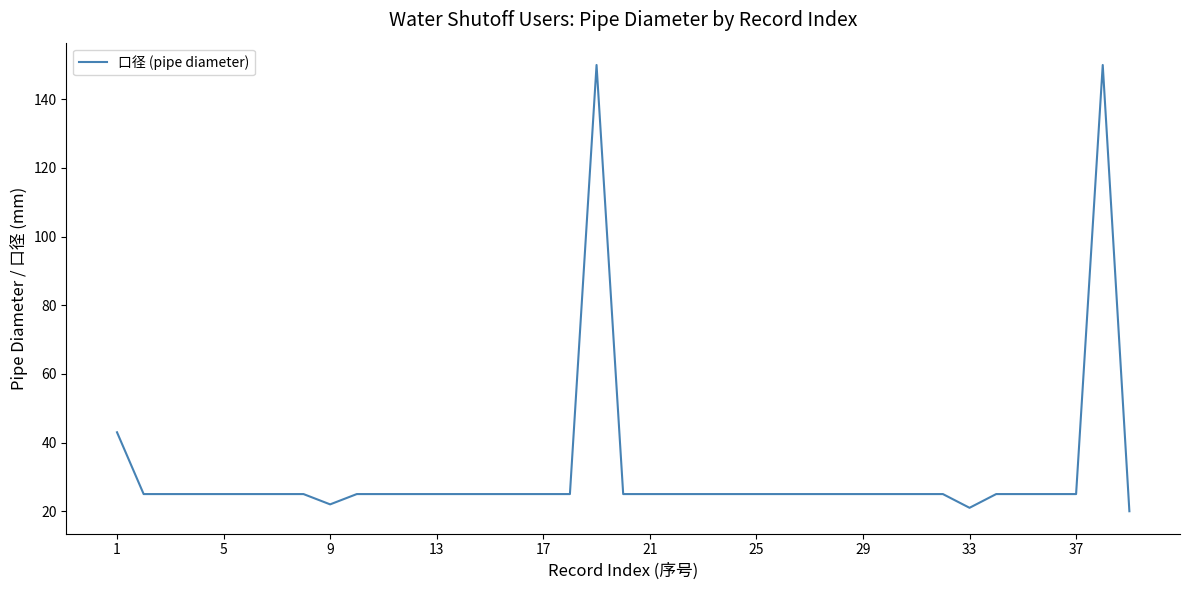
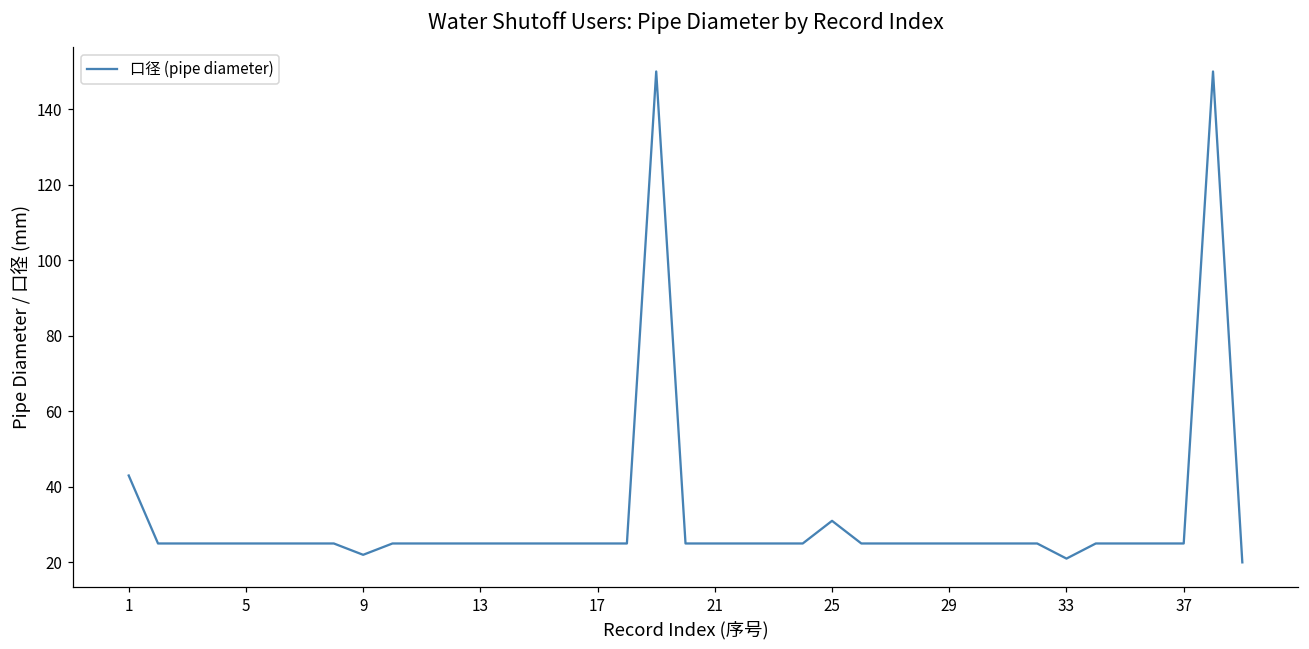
  {
    "1": 43,
    "5": 25,
    "9": 22,
    "13": 25,
    "17": 25,
    "21": 25,
-   "25": 25,
+   "25": 31,
    "29": 25,
    "33": 21,
    "37": 25
  }
